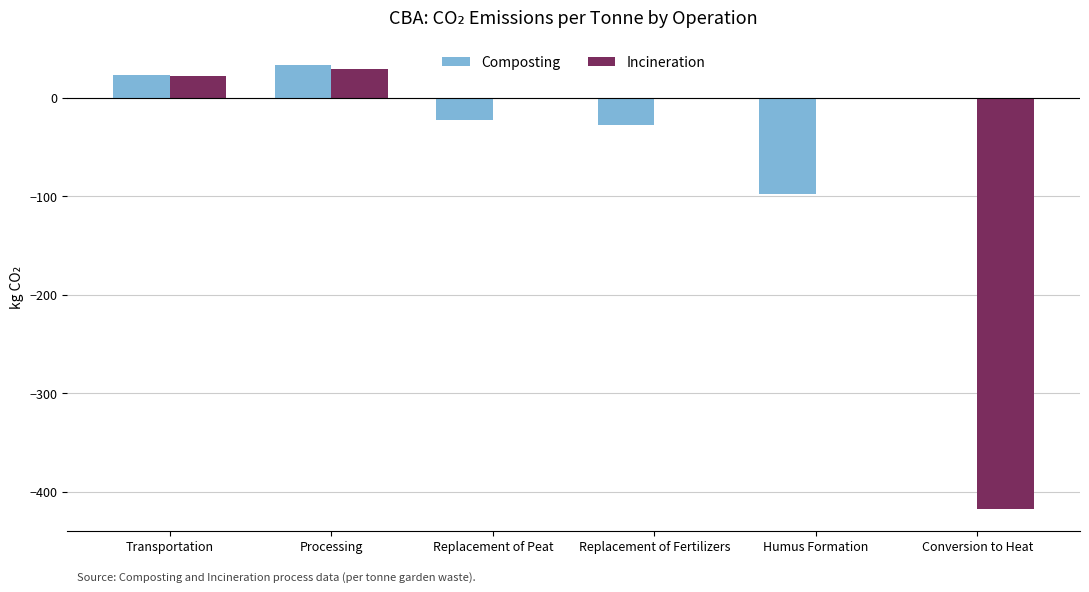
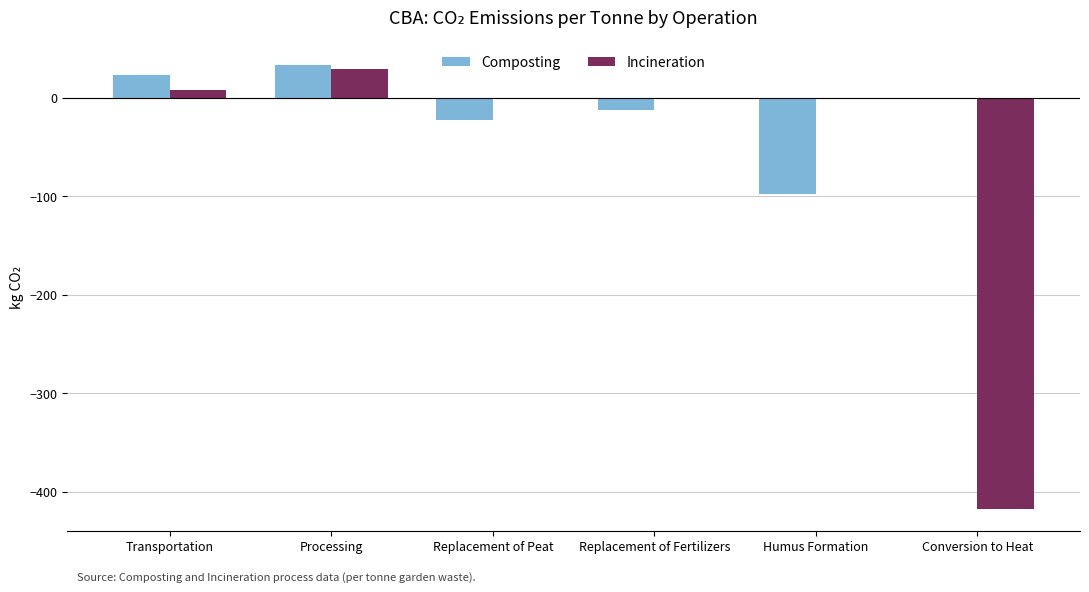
  {
    "Composting": {
      "Transportation": 20,
      "Processing": 30,
      "Replacement of Peat": -20,
-     "Replacement of Fertilizers": -30,
+     "Replacement of Fertilizers": -10,
      "Humus Formation": -100,
      "Conversion to Heat": 0
    },
    "Incineration": {
-     "Transportation": 20,
+     "Transportation": 10,
      "Processing": 30,
      "Replacement of Peat": 0,
      "Replacement of Fertilizers": 0,
      "Humus Formation": 0,
      "Conversion to Heat": -420
    }
  }
